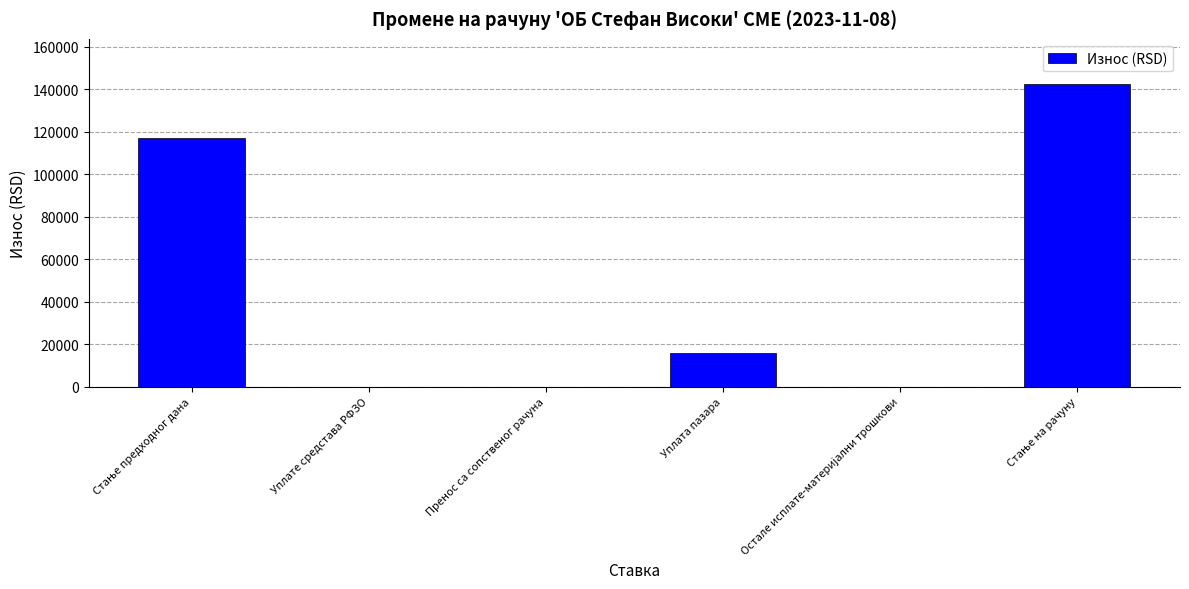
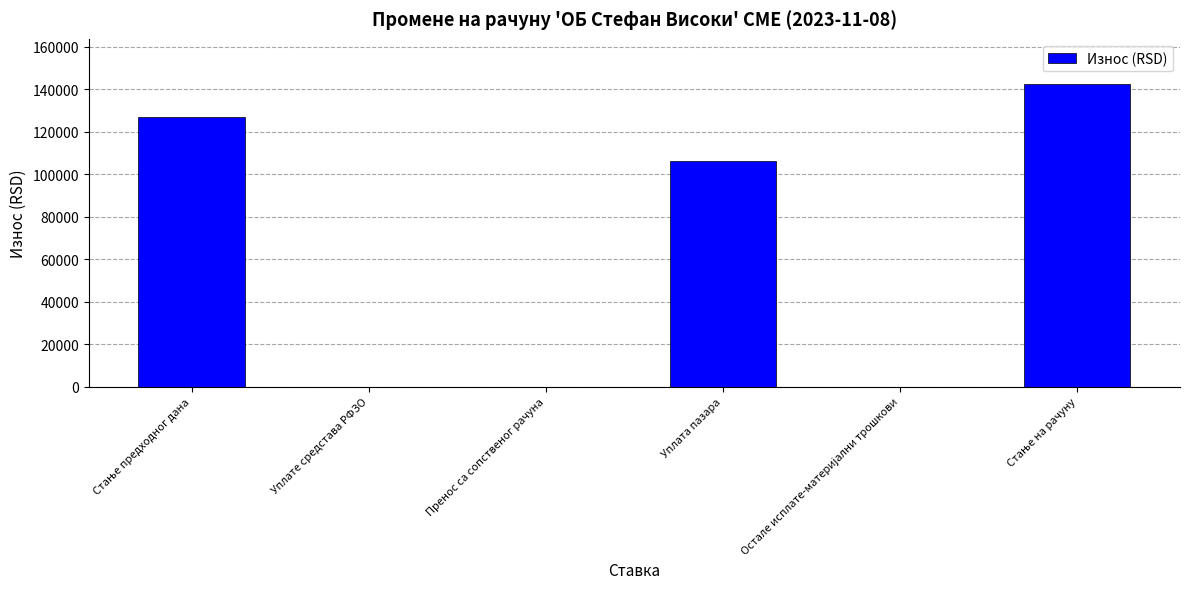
  {
-   "Стање предходног дана": 117000,
+   "Стање предходног дана": 127000,
    "Уплате средстава РФЗО": 0,
    "Пренос са сопственог рачуна": 0,
-   "Уплата пазара": 16000,
+   "Уплата пазара": 106000,
    "Остале исплате-материјални трошкови": 0,
    "Стање на рачуну": 142000
  }
